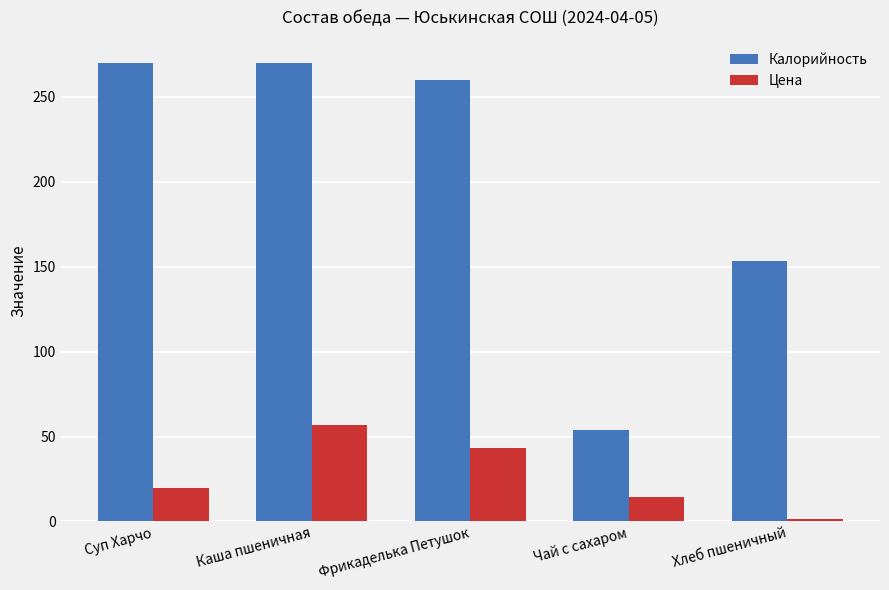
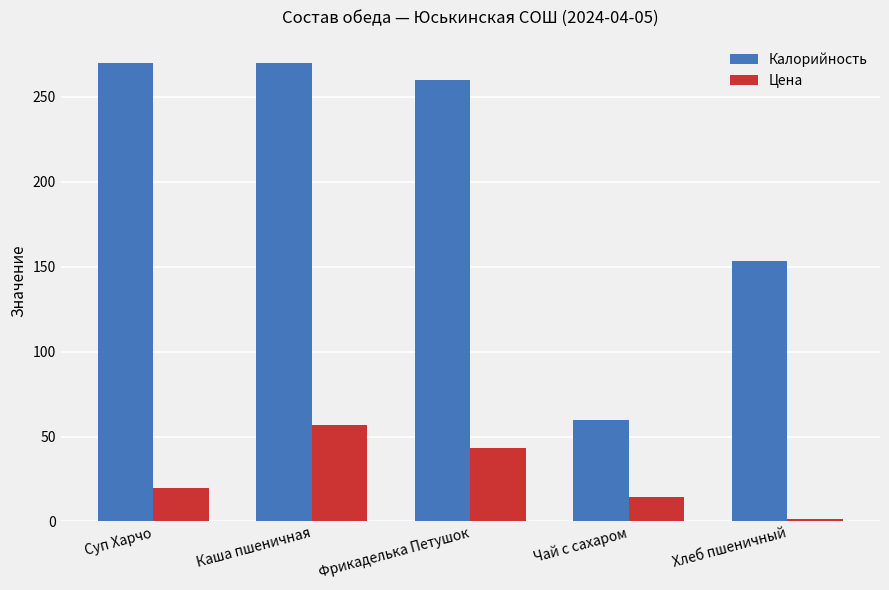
  {
    "Калорийность": {
      "Суп Харчо": 270,
      "Каша пшеничная": 270,
      "Фрикаделька Петушок": 260,
-     "Чай с сахаром": 54,
+     "Чай с сахаром": 60,
      "Хлеб пшеничный": 153
    },
    "Цена": {
      "Суп Харчо": 20,
      "Каша пшеничная": 57,
      "Фрикаделька Петушок": 43,
      "Чай с сахаром": 15,
      "Хлеб пшеничный": 2
    }
  }
